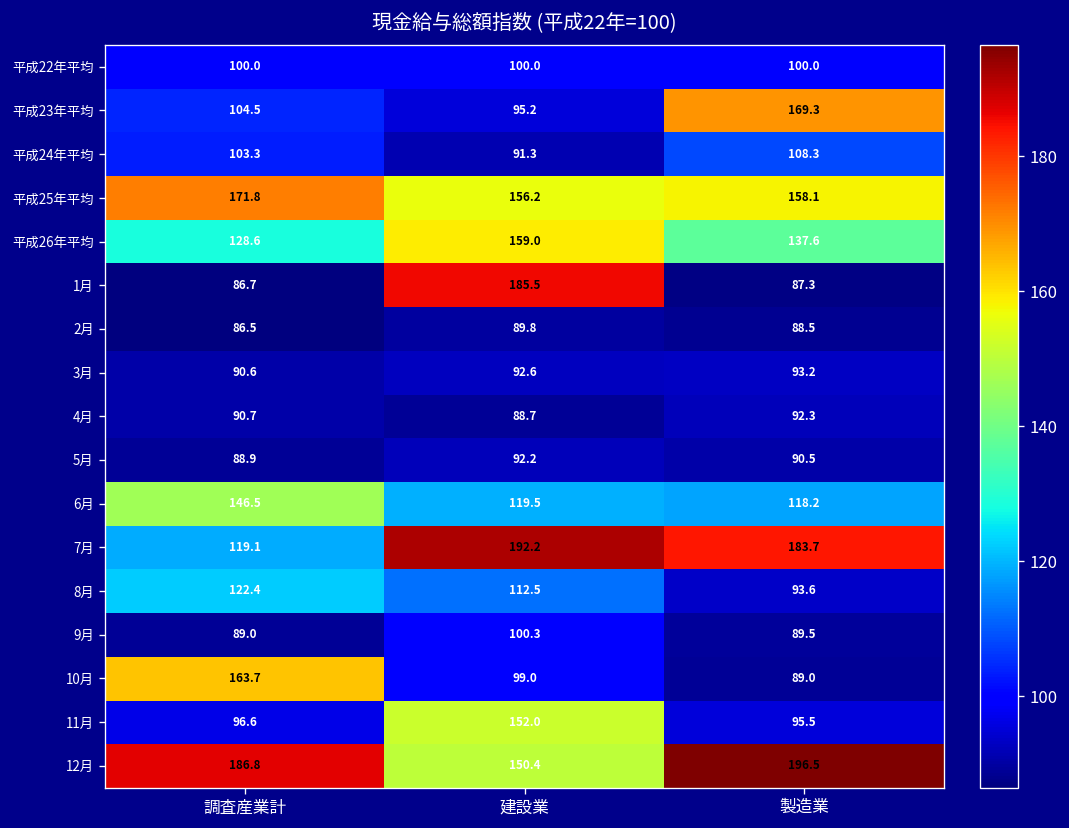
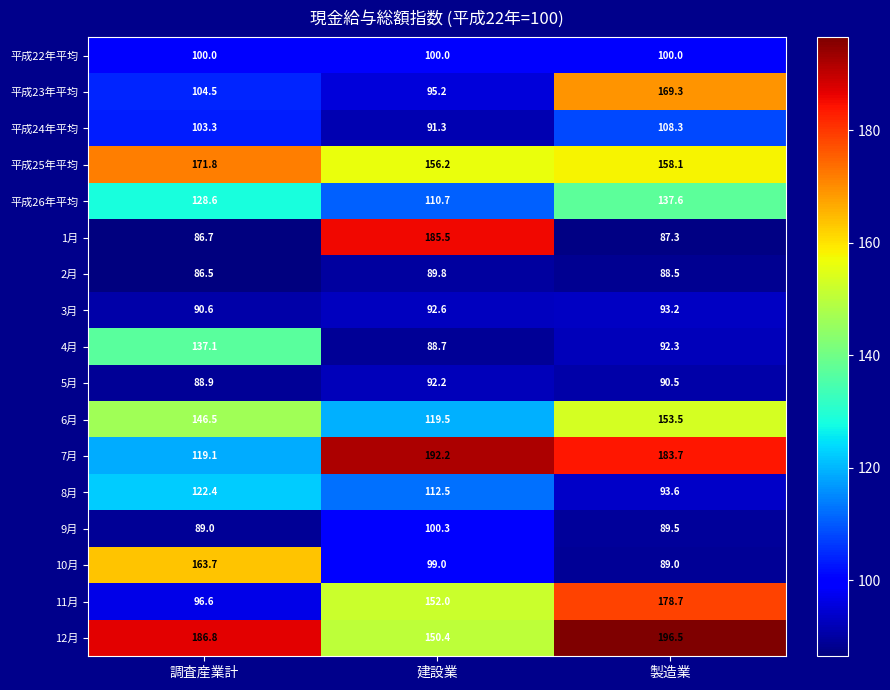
  {
    "平成22年平均": {
      "調査産業計": 100.0,
      "建設業": 100.0,
      "製造業": 100.0
    },
    "平成23年平均": {
      "調査産業計": 104.5,
      "建設業": 95.2,
      "製造業": 169.3
    },
    "平成24年平均": {
      "調査産業計": 103.3,
      "建設業": 91.3,
      "製造業": 108.3
    },
    "平成25年平均": {
      "調査産業計": 171.8,
      "建設業": 156.2,
      "製造業": 158.1
    },
    "平成26年平均": {
      "調査産業計": 128.6,
-     "建設業": 159.0,
+     "建設業": 110.7,
      "製造業": 137.6
    },
    "1月": {
      "調査産業計": 86.7,
      "建設業": 185.5,
      "製造業": 87.3
    },
    "2月": {
      "調査産業計": 86.5,
      "建設業": 89.8,
      "製造業": 88.5
    },
    "3月": {
      "調査産業計": 90.6,
      "建設業": 92.6,
      "製造業": 93.2
    },
    "4月": {
-     "調査産業計": 90.7,
+     "調査産業計": 137.1,
      "建設業": 88.7,
      "製造業": 92.3
    },
    "5月": {
      "調査産業計": 88.9,
      "建設業": 92.2,
      "製造業": 90.5
    },
    "6月": {
      "調査産業計": 146.5,
      "建設業": 119.5,
-     "製造業": 118.2
+     "製造業": 153.5
    },
    "7月": {
      "調査産業計": 119.1,
      "建設業": 192.2,
      "製造業": 183.7
    },
    "8月": {
      "調査産業計": 122.4,
      "建設業": 112.5,
      "製造業": 93.6
    },
    "9月": {
      "調査産業計": 89.0,
      "建設業": 100.3,
      "製造業": 89.5
    },
    "10月": {
      "調査産業計": 163.7,
      "建設業": 99.0,
      "製造業": 89.0
    },
    "11月": {
      "調査産業計": 96.6,
      "建設業": 152.0,
-     "製造業": 95.5
+     "製造業": 178.7
    },
    "12月": {
      "調査産業計": 186.8,
      "建設業": 150.4,
      "製造業": 196.5
    }
  }
